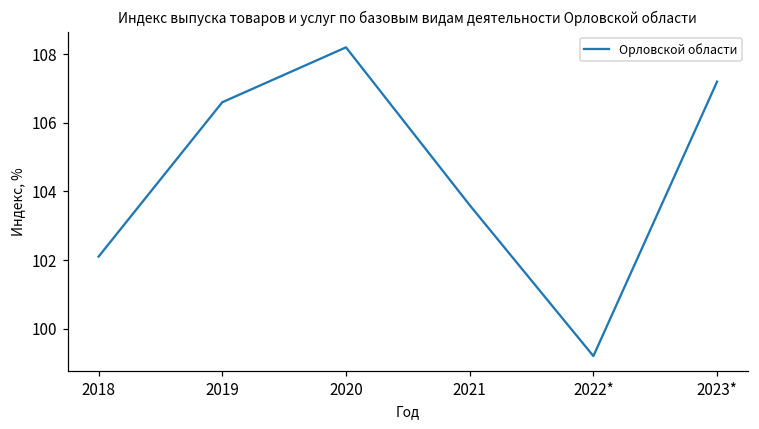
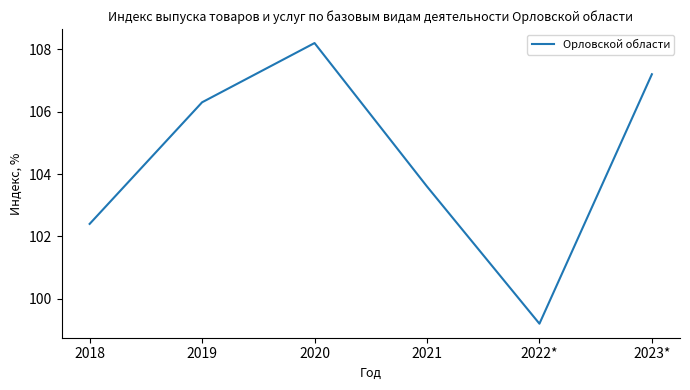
  {
-   "2018": 102.1,
-   "2019": 106.6,
+   "2018": 102.4,
+   "2019": 106.3,
    "2020": 108.2,
    "2021": 103.6,
    "2022*": 99.2,
    "2023*": 107.2
  }
